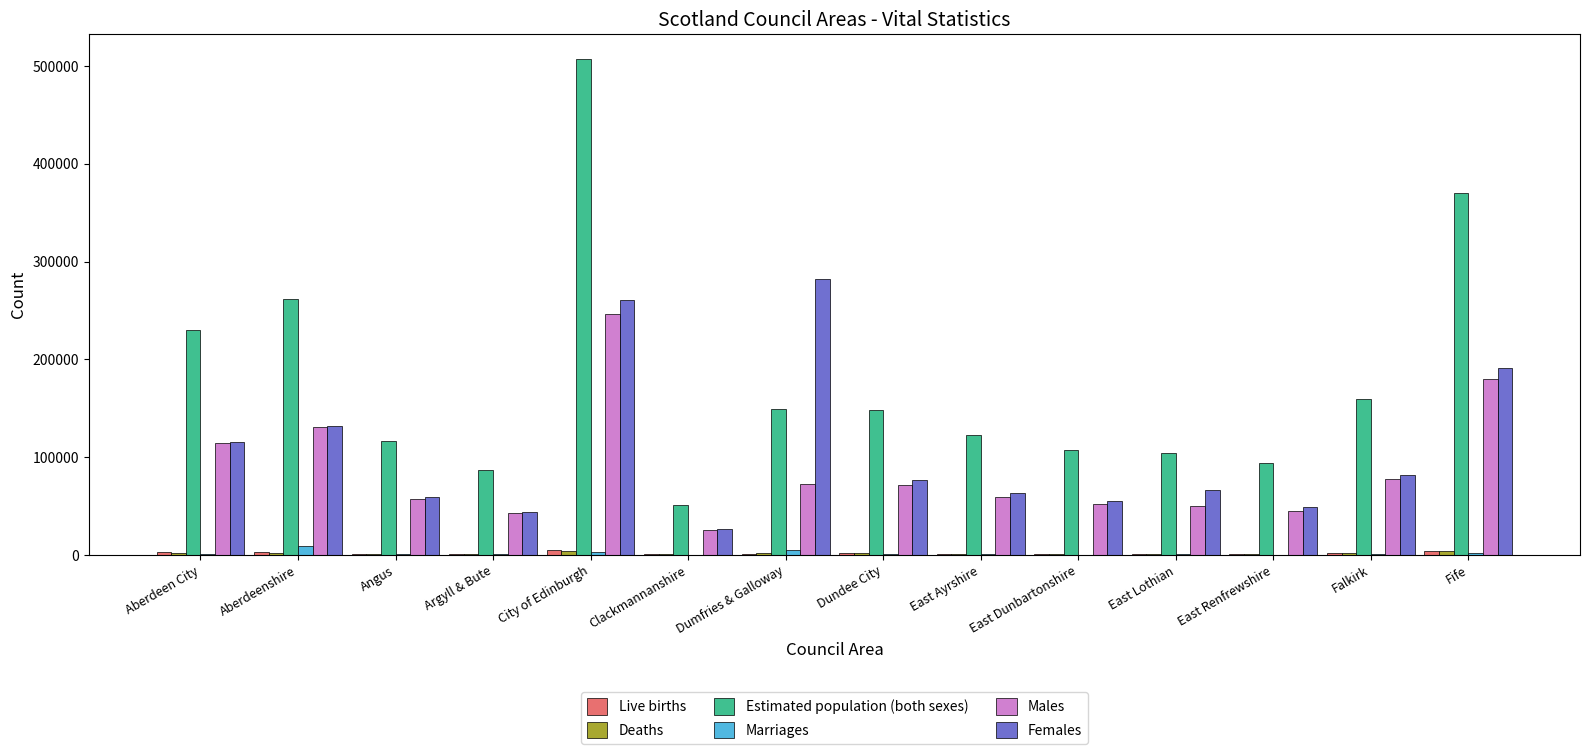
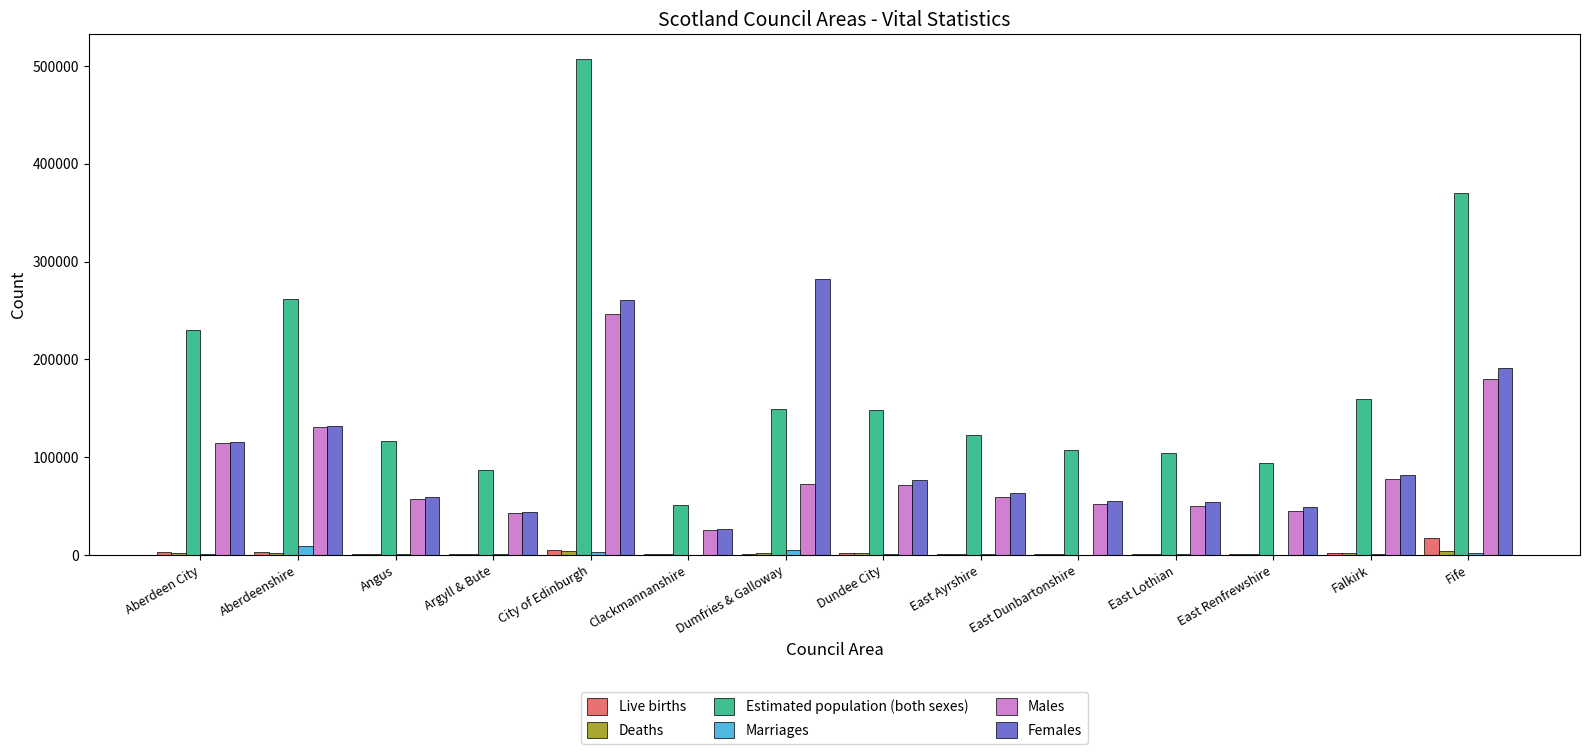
  {
    "Live births": {
      "Aberdeenshire": 0,
      "City of Edinburgh": 10000,
-     "Fife": 0
+     "Fife": 20000
    },
    "Deaths": {
      "City of Edinburgh": 0,
      "Fife": 0
    },
    "Estimated population (both sexes)": {
      "Aberdeen City": 230000,
      "Aberdeenshire": 260000,
      "Angus": 120000,
      "Argyll & Bute": 90000,
      "City of Edinburgh": 510000,
      "Clackmannanshire": 50000,
      "Dumfries & Galloway": 150000,
      "Dundee City": 150000,
      "East Ayrshire": 120000,
      "East Dunbartonshire": 110000,
      "East Lothian": 100000,
      "East Renfrewshire": 90000,
      "Falkirk": 160000,
      "Fife": 370000
    },
    "Marriages": {
      "Aberdeenshire": 10000,
      "City of Edinburgh": 0,
      "Dumfries & Galloway": 0
    },
    "Males": {
      "Aberdeen City": 110000,
      "Aberdeenshire": 130000,
      "Angus": 60000,
      "Argyll & Bute": 40000,
      "City of Edinburgh": 250000,
      "Clackmannanshire": 30000,
      "Dumfries & Galloway": 70000,
      "Dundee City": 70000,
      "East Ayrshire": 60000,
      "East Dunbartonshire": 50000,
      "East Lothian": 50000,
      "East Renfrewshire": 40000,
      "Falkirk": 80000,
      "Fife": 180000
    },
    "Females": {
      "Aberdeen City": 120000,
      "Aberdeenshire": 130000,
      "Angus": 60000,
      "Argyll & Bute": 40000,
      "City of Edinburgh": 260000,
      "Clackmannanshire": 30000,
      "Dumfries & Galloway": 280000,
      "Dundee City": 80000,
      "East Ayrshire": 60000,
      "East Dunbartonshire": 60000,
-     "East Lothian": 70000,
+     "East Lothian": 50000,
      "East Renfrewshire": 50000,
      "Falkirk": 80000,
      "Fife": 190000
    }
  }
